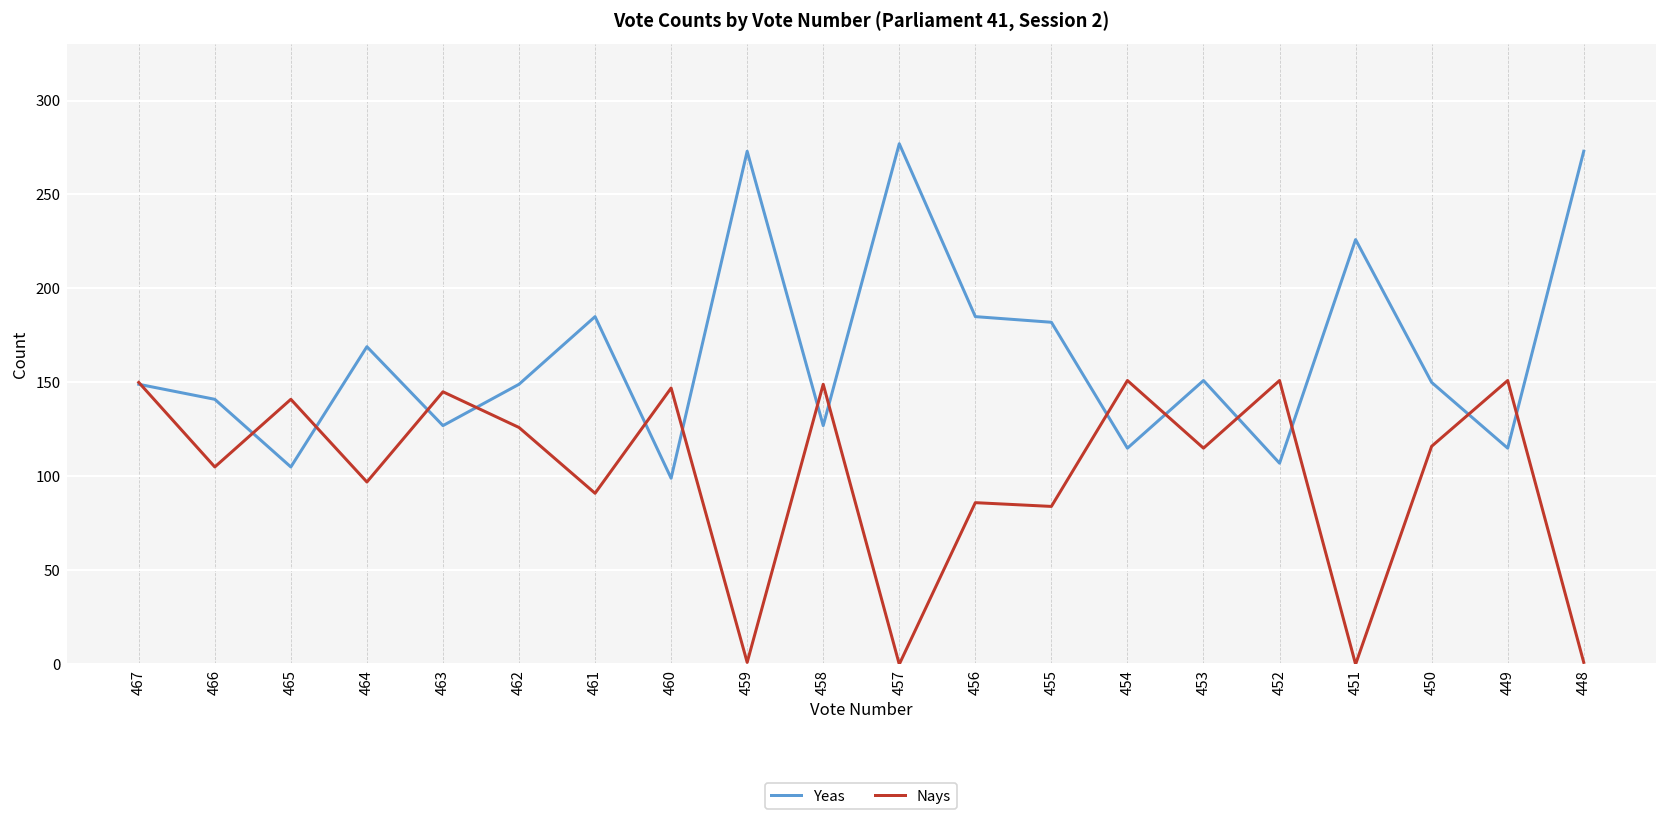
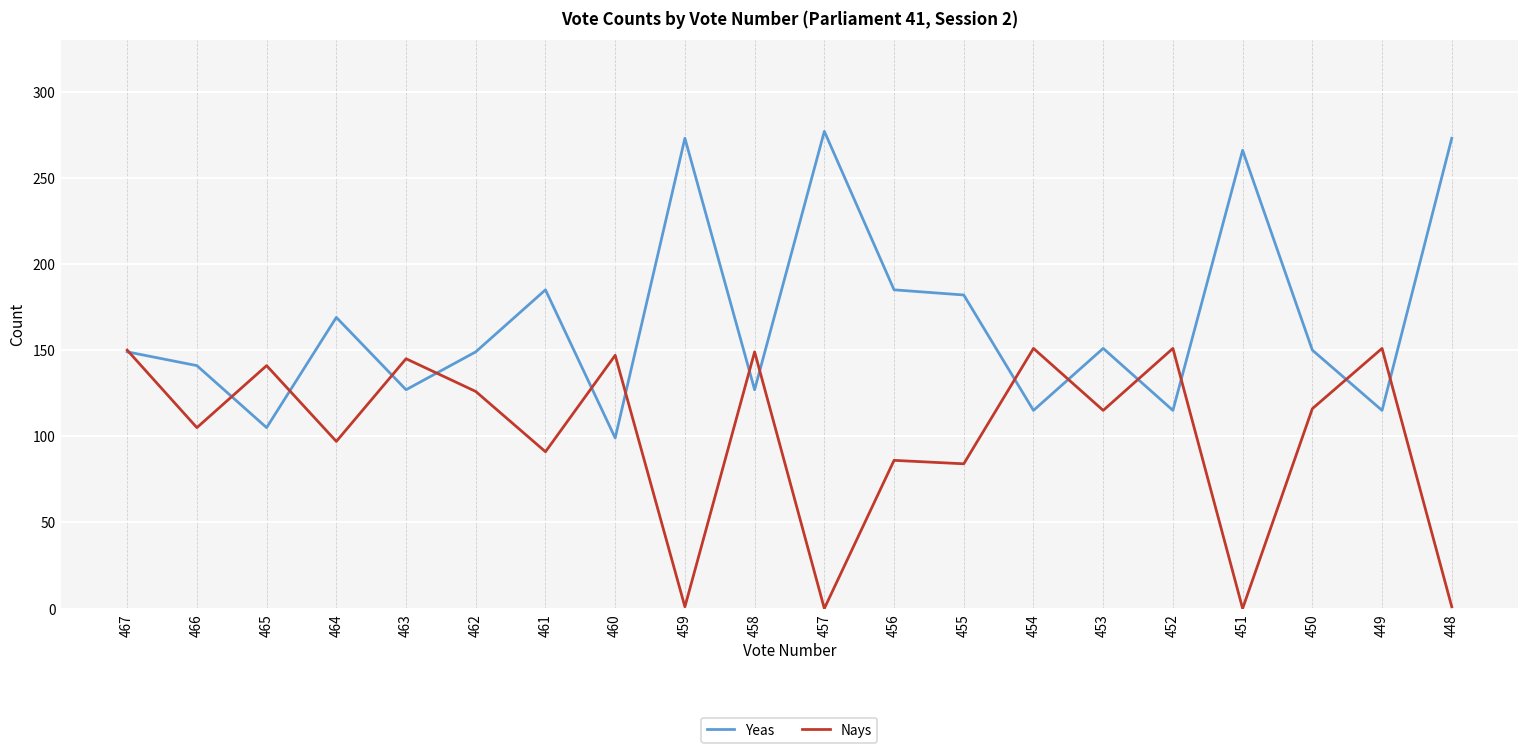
  {
    "Yeas": {
      "466": 141,
      "465": 105,
      "464": 169,
      "463": 127,
      "462": 149,
      "461": 185,
      "460": 99,
      "459": 273,
      "458": 127,
      "457": 277,
      "456": 185,
      "455": 182,
      "454": 115,
      "453": 151,
-     "452": 107,
-     "451": 226,
+     "452": 115,
+     "451": 266,
      "450": 150,
      "449": 115,
      "448": 273
    },
    "Nays": {
      "466": 105,
      "465": 141,
      "464": 97,
      "463": 145,
      "462": 126,
      "461": 91,
      "460": 147,
      "459": 1,
      "458": 149,
      "457": 0,
      "456": 86,
      "455": 84,
      "454": 151,
      "453": 115,
      "452": 151,
      "451": 0,
      "450": 116,
      "449": 151,
      "448": 1
    }
  }
